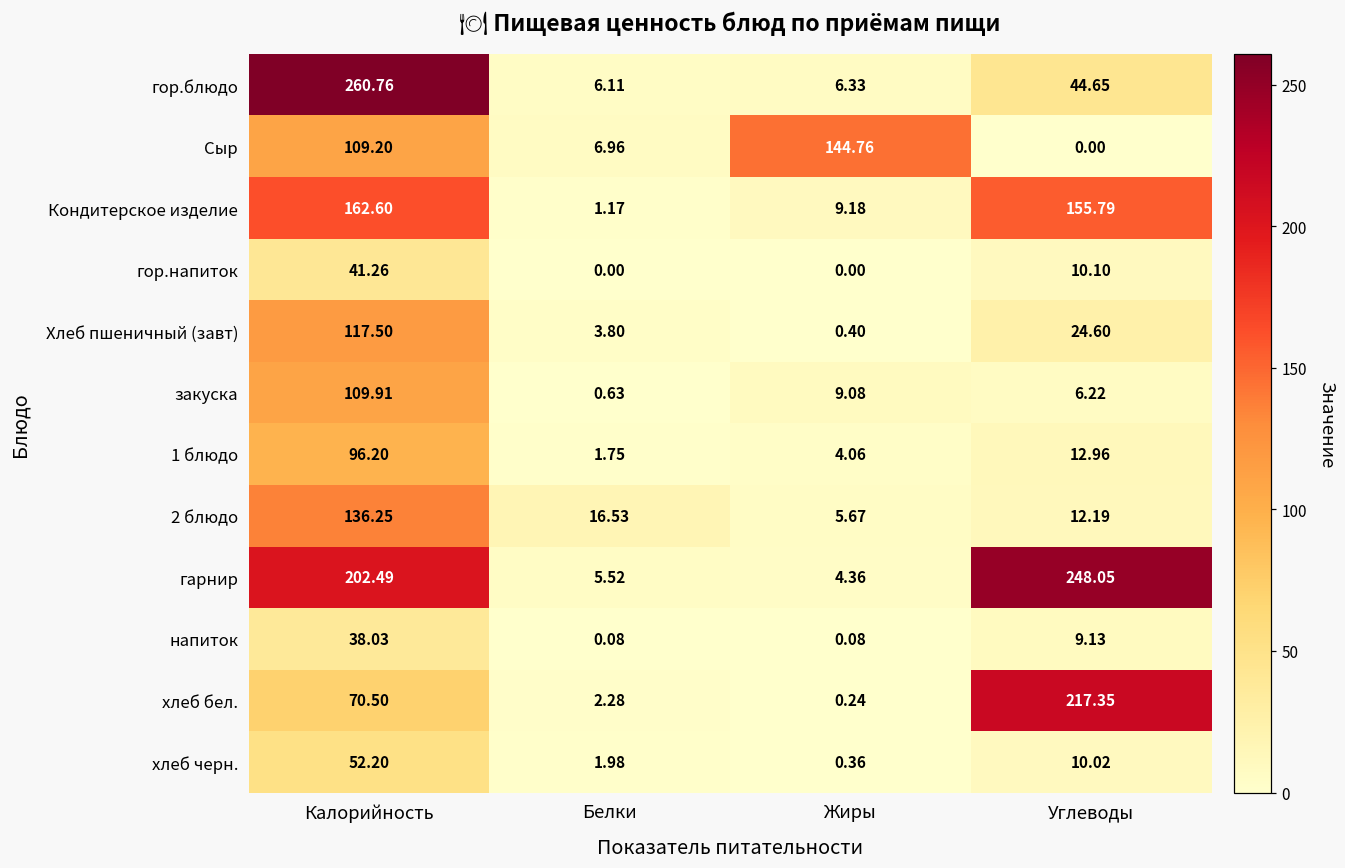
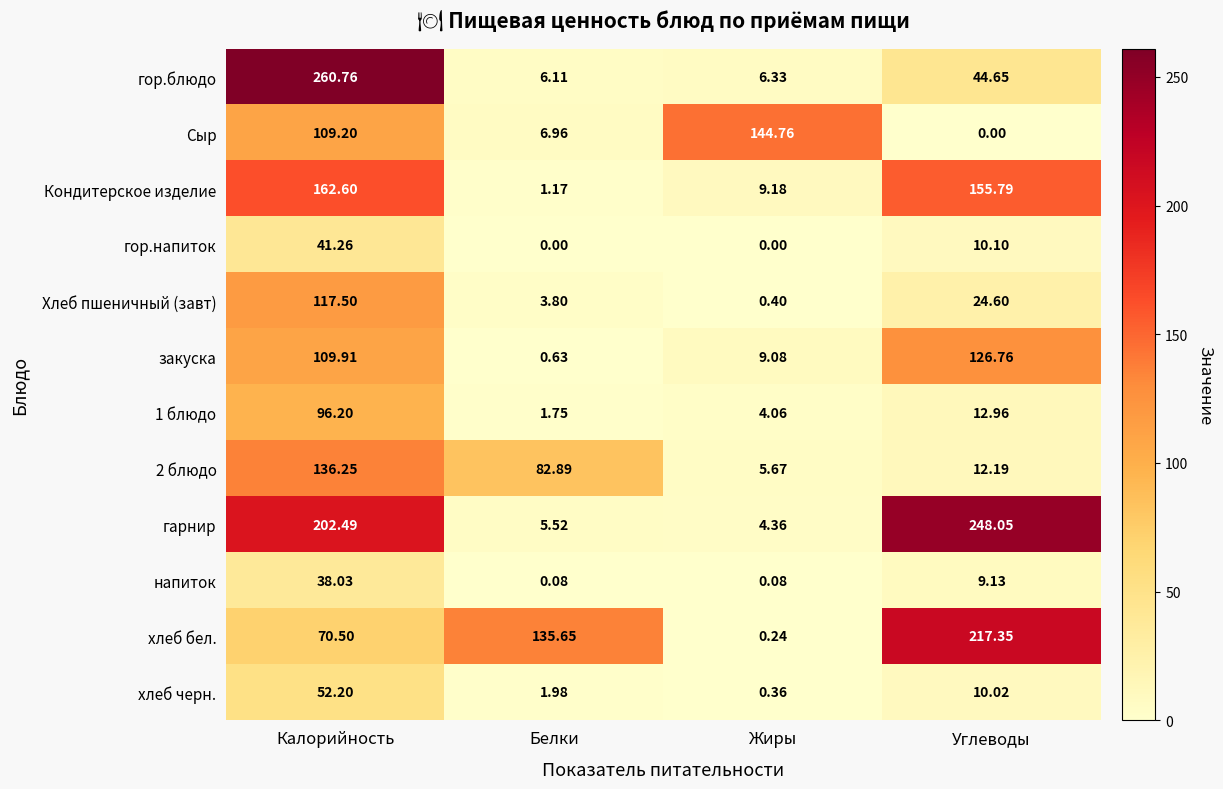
  {
    "гор.блюдо": {
      "Калорийность": 260.76,
      "Белки": 6.11,
      "Жиры": 6.33,
      "Углеводы": 44.65
    },
    "Сыр": {
      "Калорийность": 109.20,
      "Белки": 6.96,
      "Жиры": 144.76,
      "Углеводы": 0.00
    },
    "Кондитерское изделие": {
      "Калорийность": 162.60,
      "Белки": 1.17,
      "Жиры": 9.18,
      "Углеводы": 155.79
    },
    "гор.напиток": {
      "Калорийность": 41.26,
      "Белки": 0.00,
      "Жиры": 0.00,
      "Углеводы": 10.10
    },
    "Хлеб пшеничный (завт)": {
      "Калорийность": 117.50,
      "Белки": 3.80,
      "Жиры": 0.40,
      "Углеводы": 24.60
    },
    "закуска": {
      "Калорийность": 109.91,
      "Белки": 0.63,
      "Жиры": 9.08,
-     "Углеводы": 6.22
+     "Углеводы": 126.76
    },
    "1 блюдо": {
      "Калорийность": 96.20,
      "Белки": 1.75,
      "Жиры": 4.06,
      "Углеводы": 12.96
    },
    "2 блюдо": {
      "Калорийность": 136.25,
-     "Белки": 16.53,
+     "Белки": 82.89,
      "Жиры": 5.67,
      "Углеводы": 12.19
    },
    "гарнир": {
      "Калорийность": 202.49,
      "Белки": 5.52,
      "Жиры": 4.36,
      "Углеводы": 248.05
    },
    "напиток": {
      "Калорийность": 38.03,
      "Белки": 0.08,
      "Жиры": 0.08,
      "Углеводы": 9.13
    },
    "хлеб бел.": {
      "Калорийность": 70.50,
-     "Белки": 2.28,
+     "Белки": 135.65,
      "Жиры": 0.24,
      "Углеводы": 217.35
    },
    "хлеб черн.": {
      "Калорийность": 52.20,
      "Белки": 1.98,
      "Жиры": 0.36,
      "Углеводы": 10.02
    }
  }
